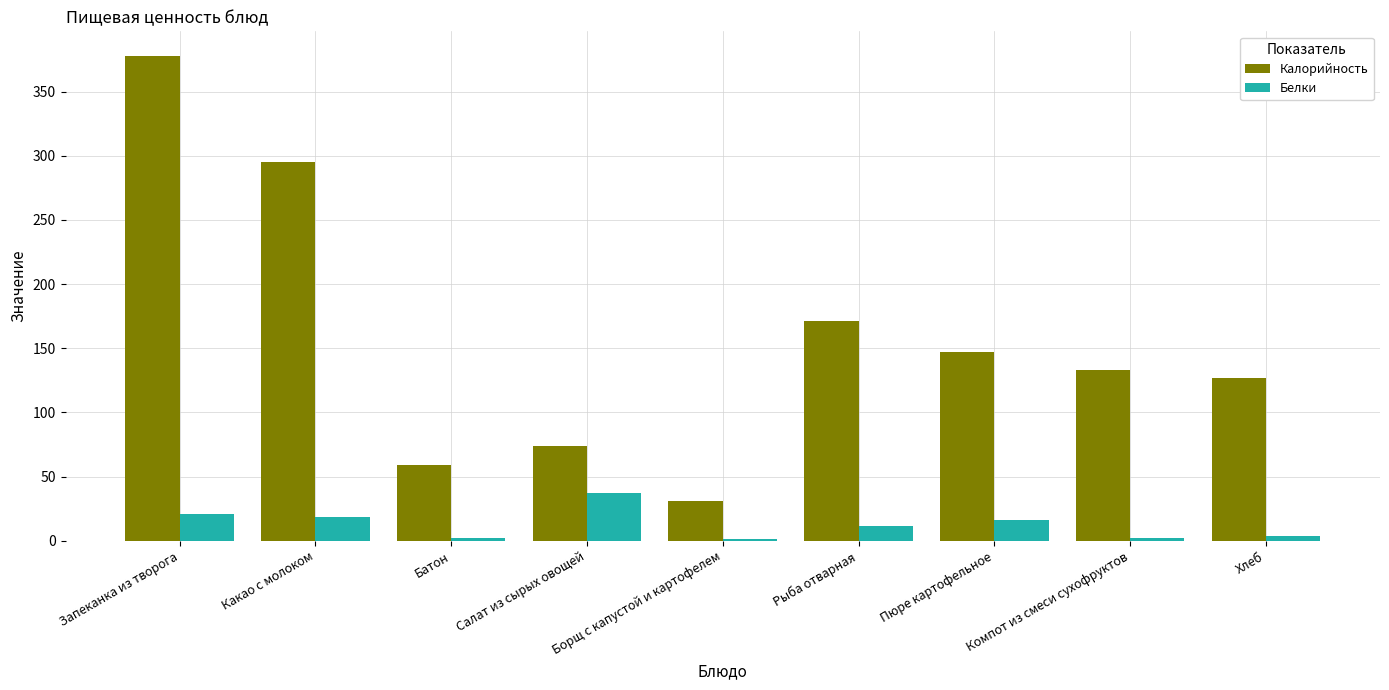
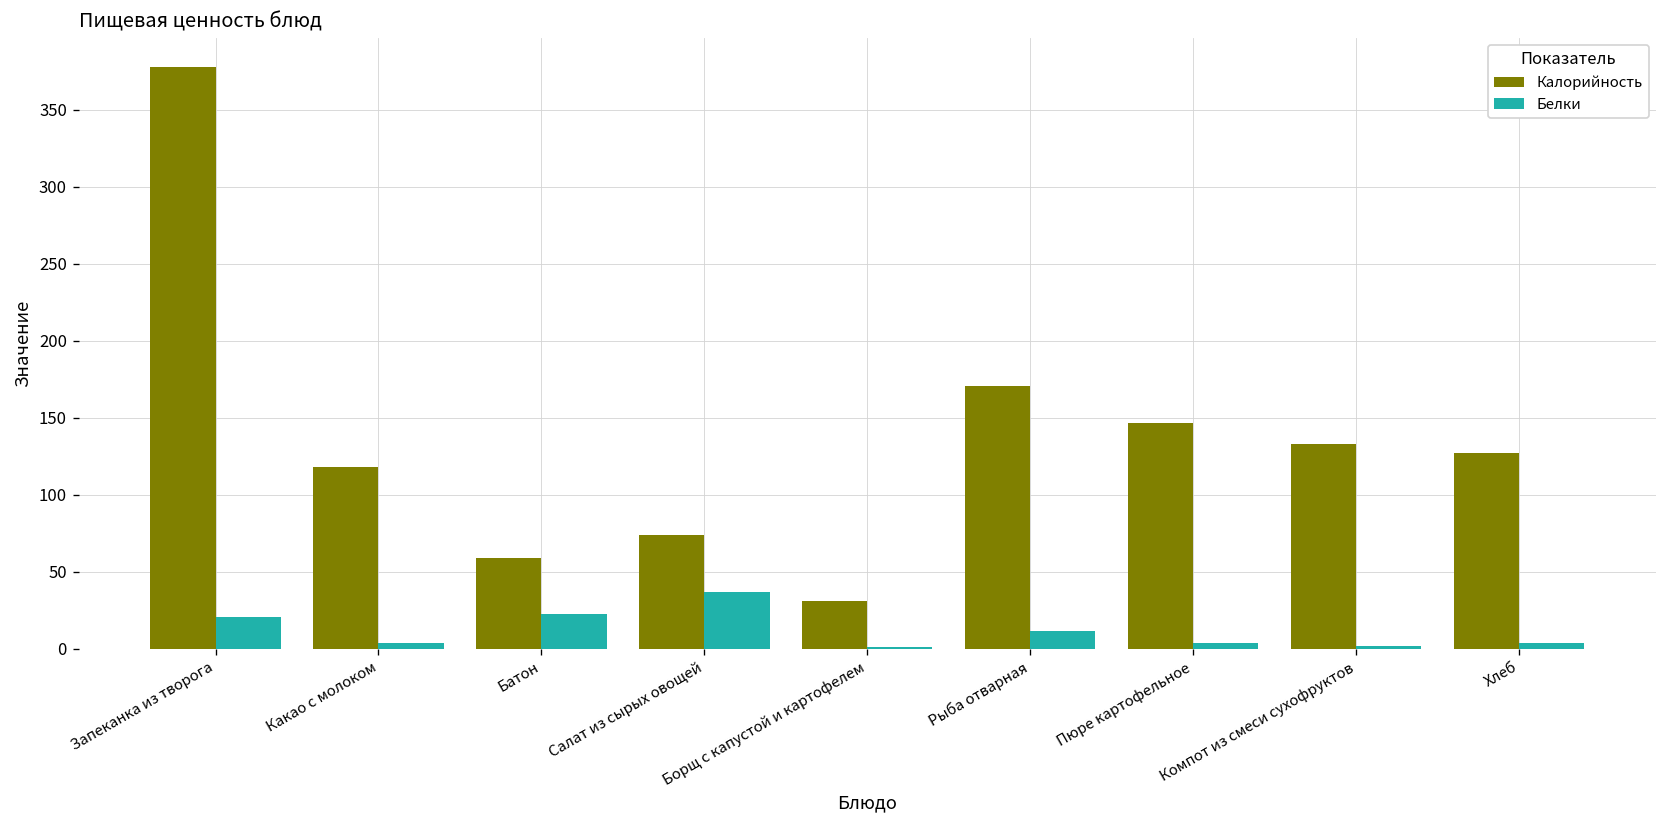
  {
    "Калорийность": {
      "Запеканка из творога": 378,
-     "Какао с молоком": 295,
+     "Какао с молоком": 118,
      "Батон": 59,
      "Салат из сырых овощей": 74,
      "Борщ с капустой и картофелем": 31,
      "Рыба отварная": 171,
      "Пюре картофельное": 147,
      "Компот из смеси сухофруктов": 133,
      "Хлеб": 127
    },
    "Белки": {
      "Запеканка из творога": 20,
-     "Какао с молоком": 18,
-     "Батон": 2,
+     "Какао с молоком": 4,
+     "Батон": 23,
      "Салат из сырых овощей": 37,
      "Рыба отварная": 11,
-     "Пюре картофельное": 16,
+     "Пюре картофельное": 4,
      "Хлеб": 4
    }
  }
